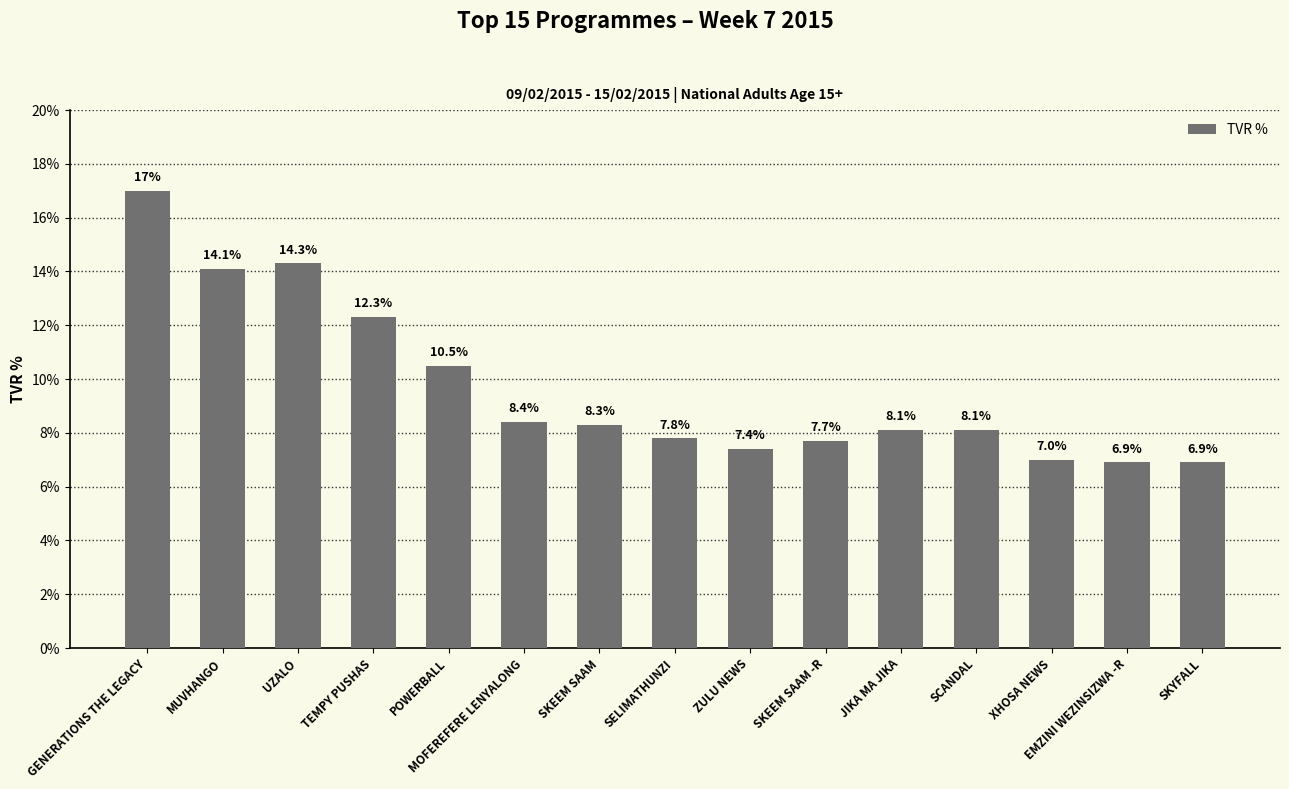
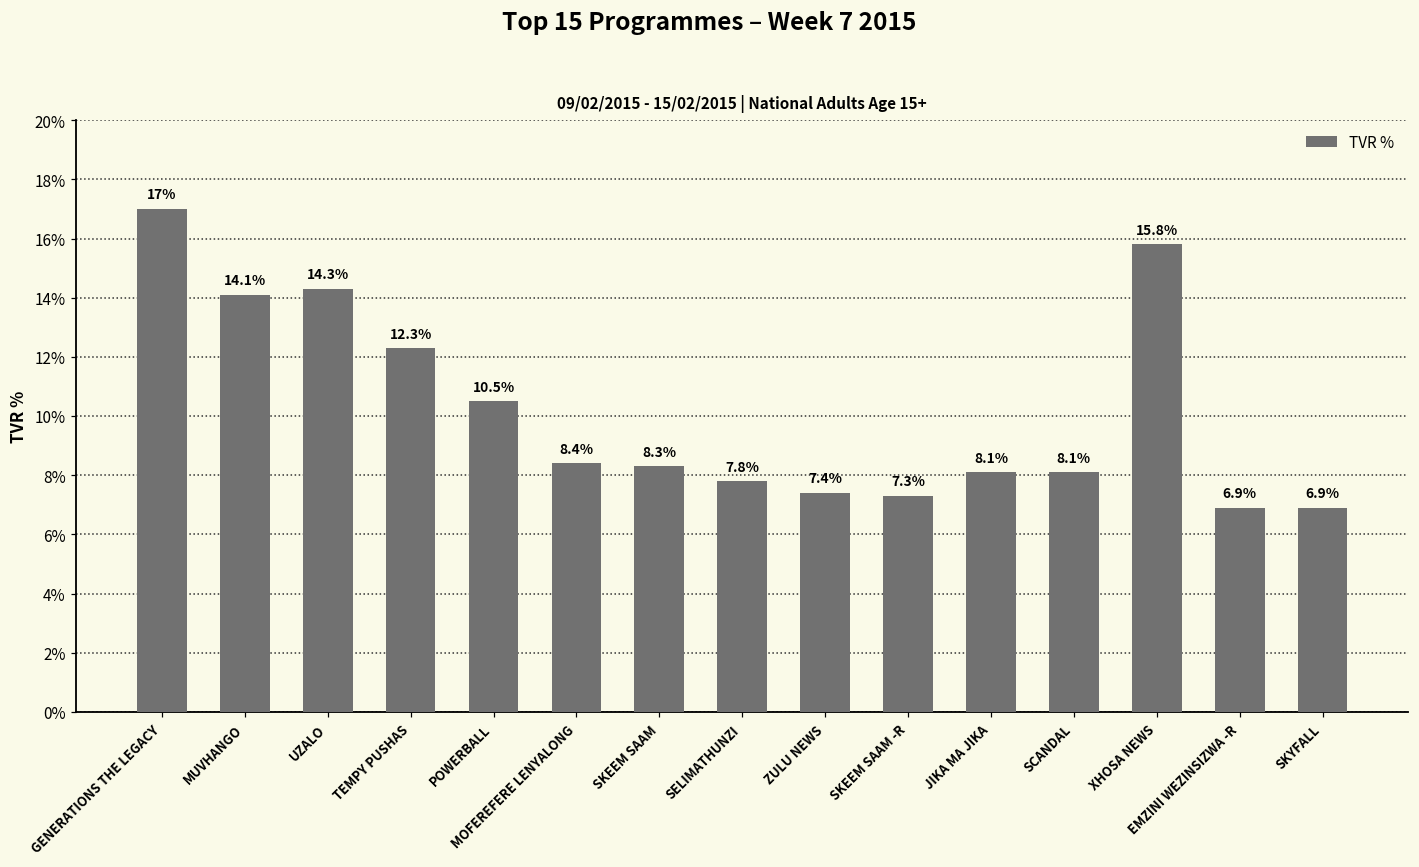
  {
    "GENERATIONS THE LEGACY": "17%",
    "MUVHANGO": "14.1%",
    "UZALO": "14.3%",
    "TEMPY PUSHAS": "12.3%",
    "POWERBALL": "10.5%",
    "MOFEREFERE LENYALONG": "8.4%",
    "SKEEM SAAM": "8.3%",
    "SELIMATHUNZI": "7.8%",
    "ZULU NEWS": "7.4%",
-   "SKEEM SAAM -R": "7.7%",
+   "SKEEM SAAM -R": "7.3%",
    "JIKA MA JIKA": "8.1%",
    "SCANDAL": "8.1%",
-   "XHOSA NEWS": "7.0%",
+   "XHOSA NEWS": "15.8%",
    "EMZINI WEZINSIZWA -R": "6.9%",
    "SKYFALL": "6.9%"
  }
